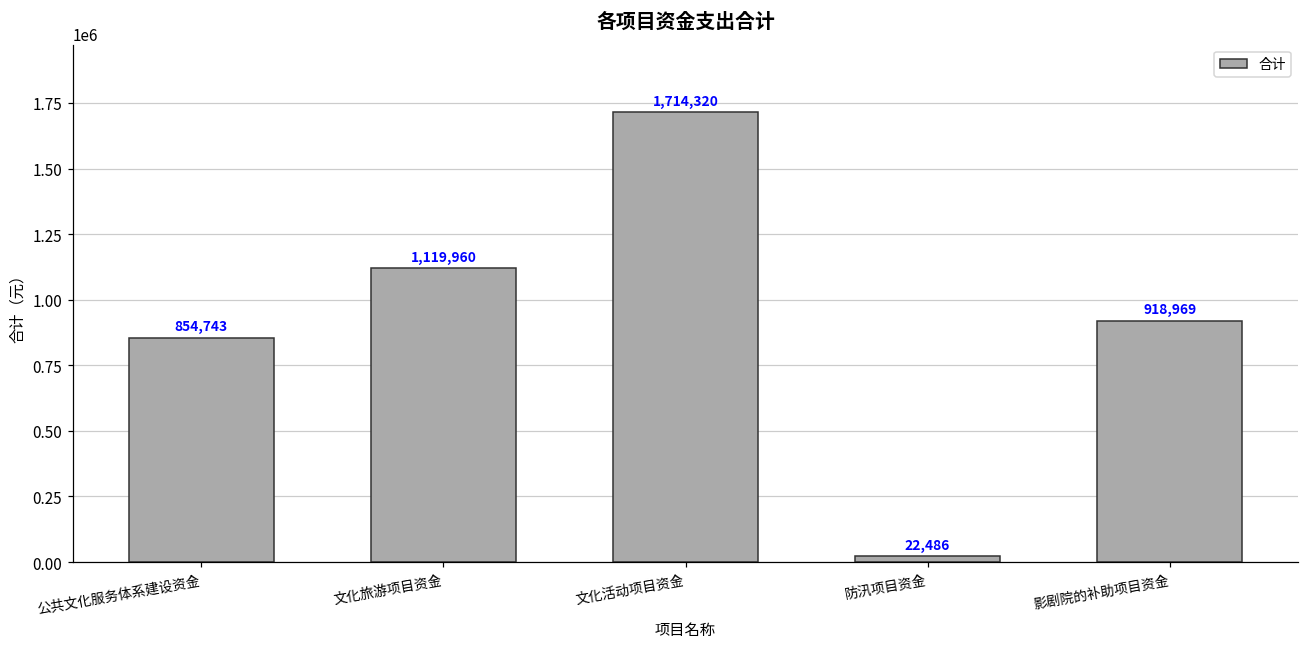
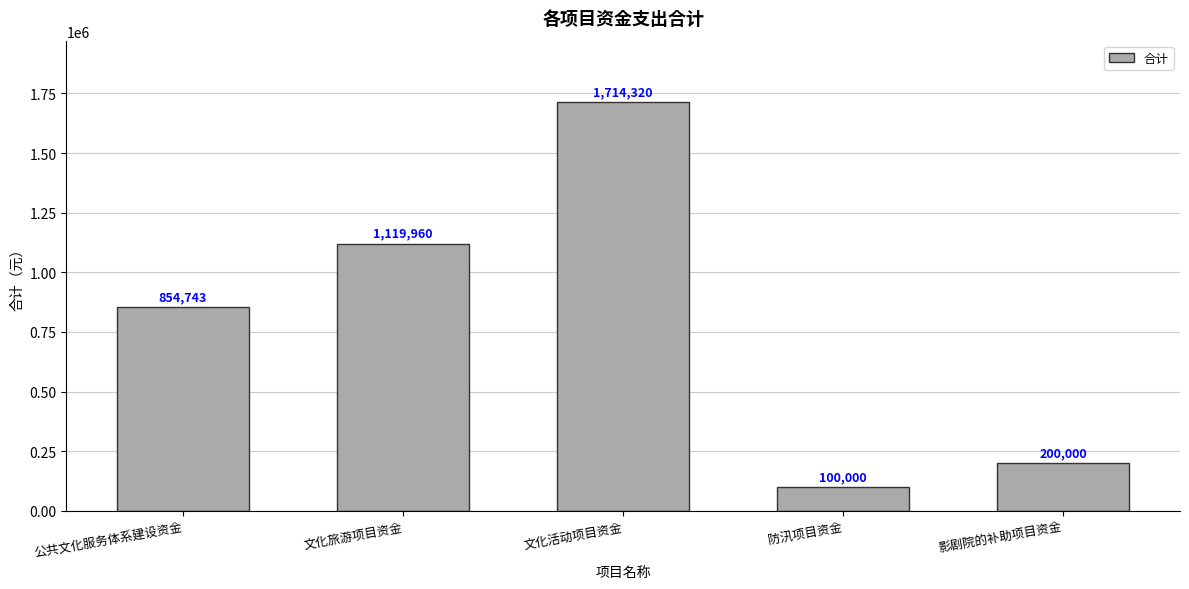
  {
    "公共文化服务体系建设资金": "854,743",
    "文化旅游项目资金": "1,119,960",
    "文化活动项目资金": "1,714,320",
-   "防汛项目资金": "22,486",
-   "影剧院的补助项目资金": "918,969"
+   "防汛项目资金": "100,000",
+   "影剧院的补助项目资金": "200,000"
  }
